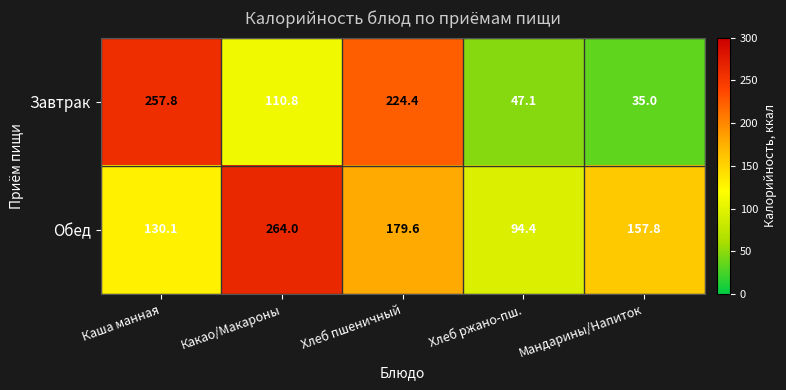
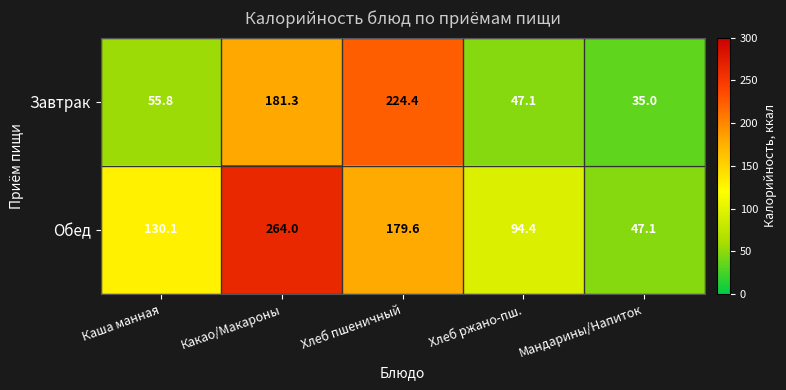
  {
    "Завтрак": {
-     "Каша манная": 257.8,
-     "Какао/Макароны": 110.8,
+     "Каша манная": 55.8,
+     "Какао/Макароны": 181.3,
      "Хлеб пшеничный": 224.4,
      "Хлеб ржано-пш.": 47.1,
      "Мандарины/Напиток": 35.0
    },
    "Обед": {
      "Каша манная": 130.1,
      "Какао/Макароны": 264.0,
      "Хлеб пшеничный": 179.6,
      "Хлеб ржано-пш.": 94.4,
-     "Мандарины/Напиток": 157.8
+     "Мандарины/Напиток": 47.1
    }
  }
